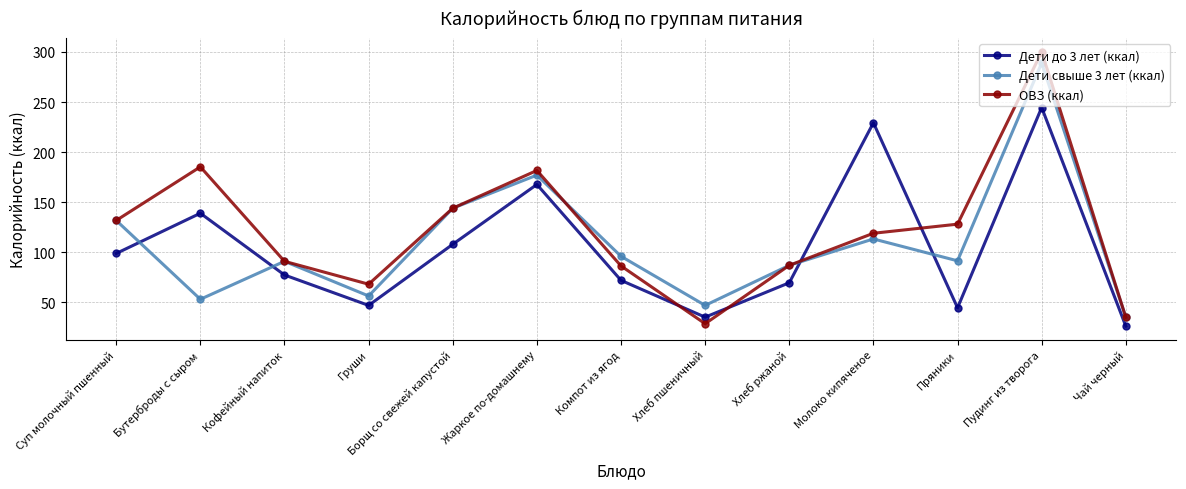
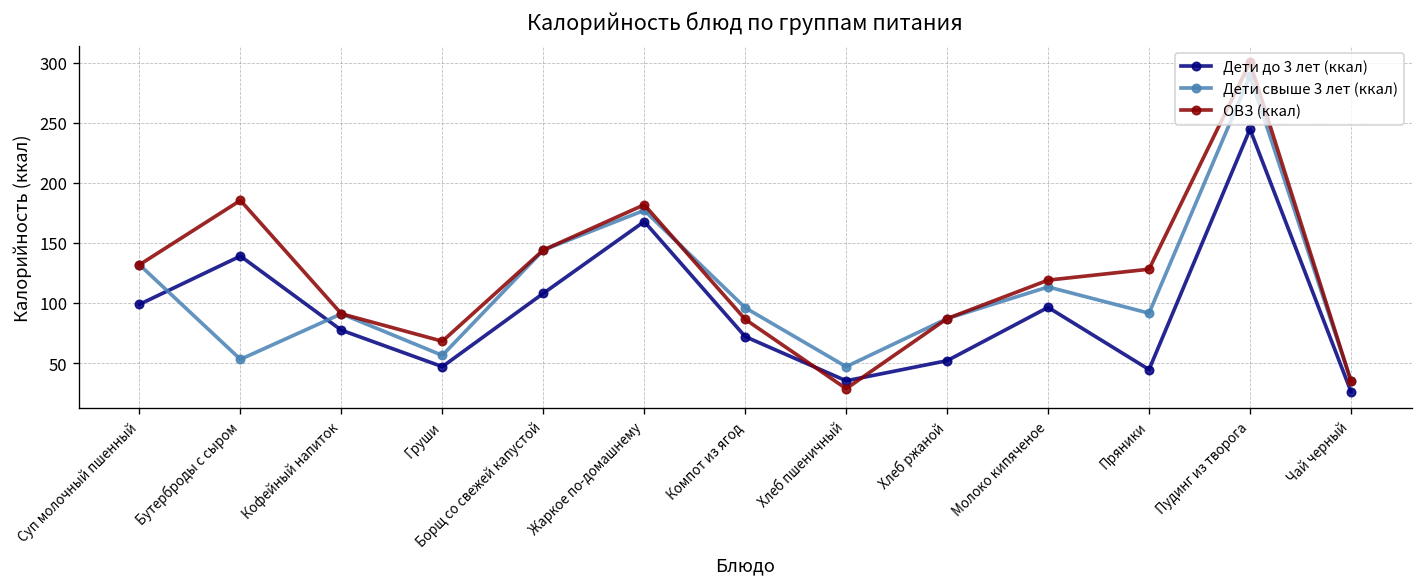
  {
    "Дети до 3 лет (ккал)": {
      "Суп молочный пшенный": 99,
      "Бутерброды с сыром": 139,
      "Кофейный напиток": 77,
      "Груши": 47,
      "Борщ со свежей капустой": 108,
      "Жаркое по-домашнему": 168,
      "Компот из ягод": 72,
      "Хлеб пшеничный": 35,
-     "Хлеб ржаной": 70,
-     "Молоко кипяченое": 229,
+     "Хлеб ржаной": 52,
+     "Молоко кипяченое": 96,
      "Пряники": 45,
      "Пудинг из творога": 245,
      "Чай черный": 26
    },
    "Дети свыше 3 лет (ккал)": {
      "Бутерброды с сыром": 53,
      "Груши": 56,
      "Жаркое по-домашнему": 177,
      "Компот из ягод": 96,
      "Хлеб пшеничный": 47,
      "Молоко кипяченое": 113,
      "Пряники": 92
    },
    "ОВЗ (ккал)": {
      "Бутерброды с сыром": 185,
      "Груши": 68,
      "Жаркое по-домашнему": 182,
      "Компот из ягод": 86,
      "Хлеб пшеничный": 29,
      "Молоко кипяченое": 119,
      "Пряники": 128
    }
  }
